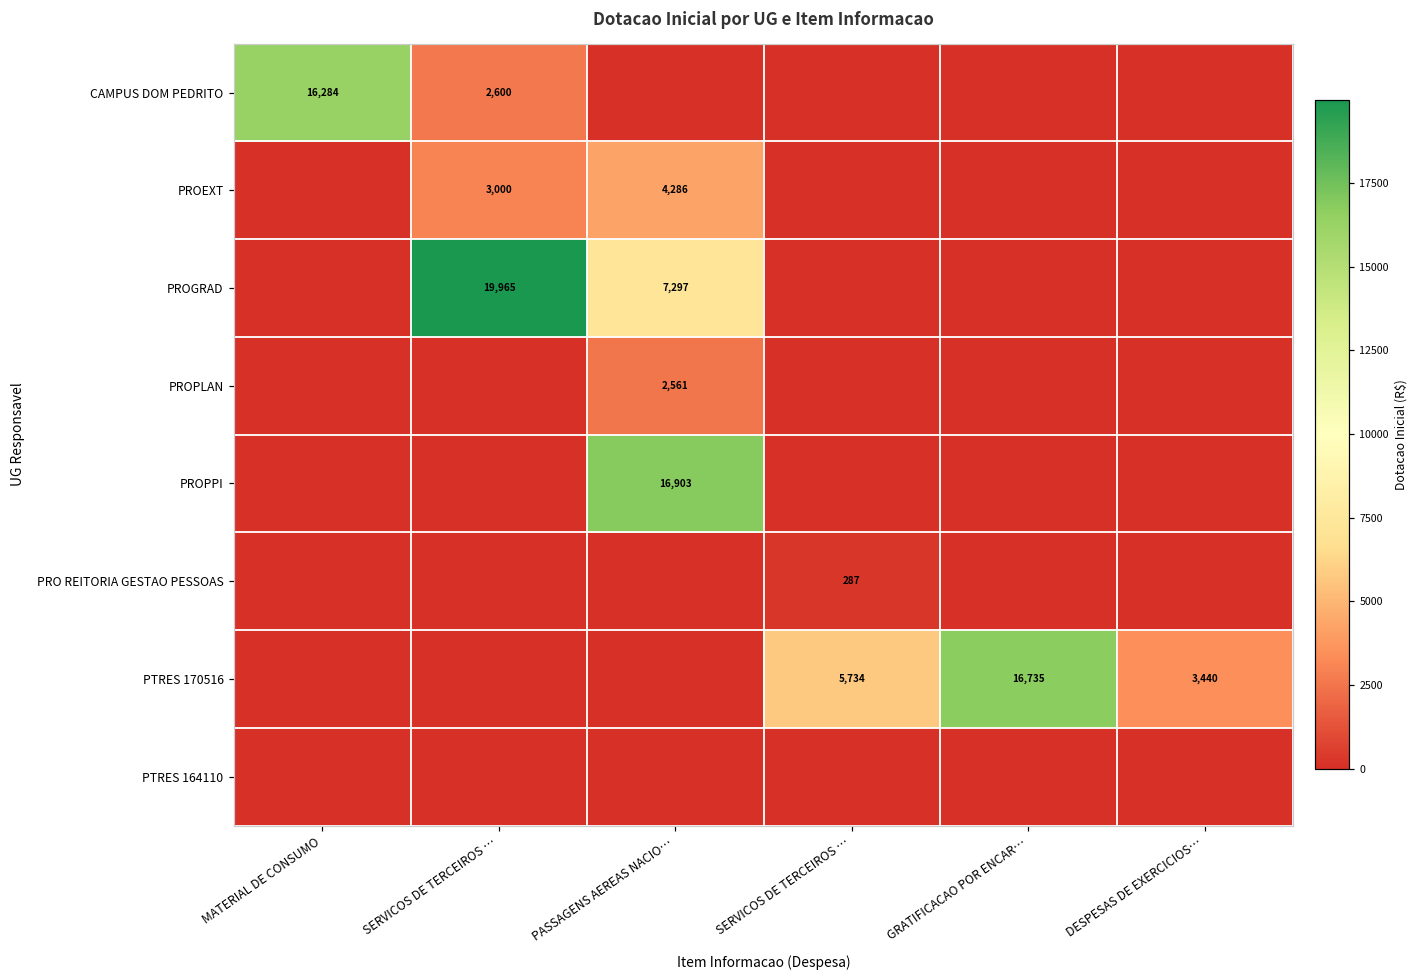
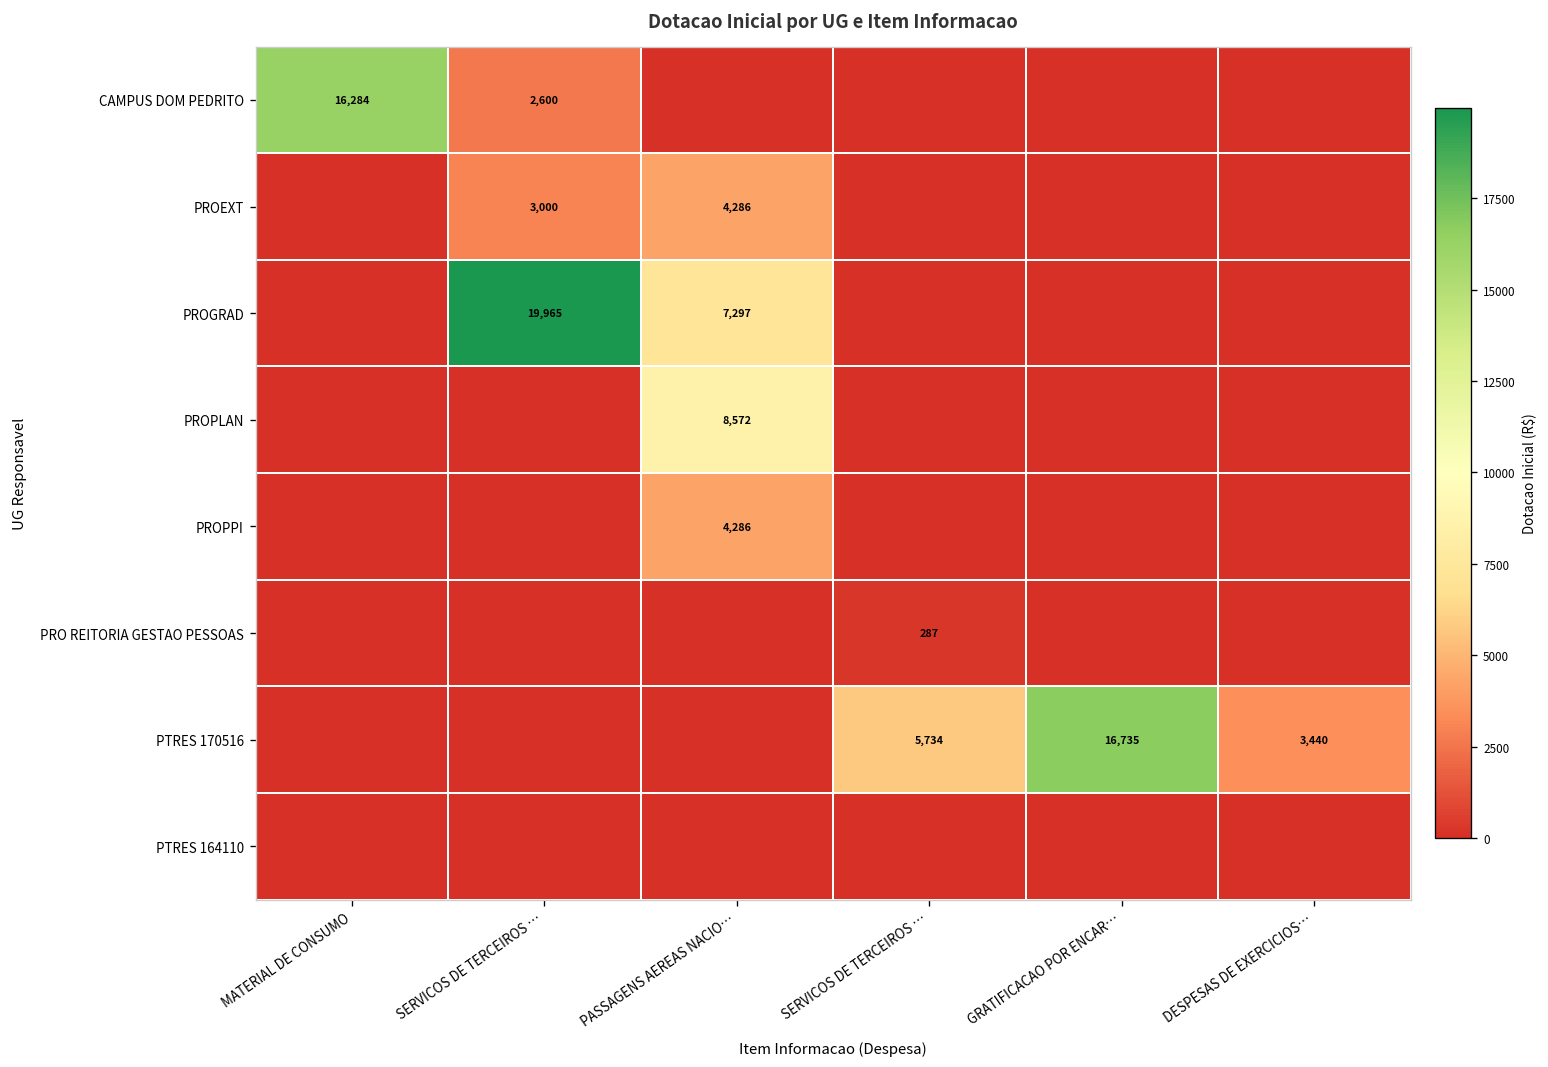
  {
    "CAMPUS DOM PEDRITO": {
      "MATERIAL DE CONSUMO": "16,284"
    },
    "PROEXT": {
      "PASSAGENS AEREAS NACIO…": "4,286"
    },
    "PROGRAD": {
      "PASSAGENS AEREAS NACIO…": "7,297"
    },
    "PROPLAN": {
-     "PASSAGENS AEREAS NACIO…": "2,561"
+     "PASSAGENS AEREAS NACIO…": "8,572"
    },
    "PROPPI": {
-     "PASSAGENS AEREAS NACIO…": "16,903"
+     "PASSAGENS AEREAS NACIO…": "4,286"
    },
    "PTRES 170516": {
      "GRATIFICACAO POR ENCAR…": "16,735",
      "DESPESAS DE EXERCICIOS…": "3,440"
    }
  }
